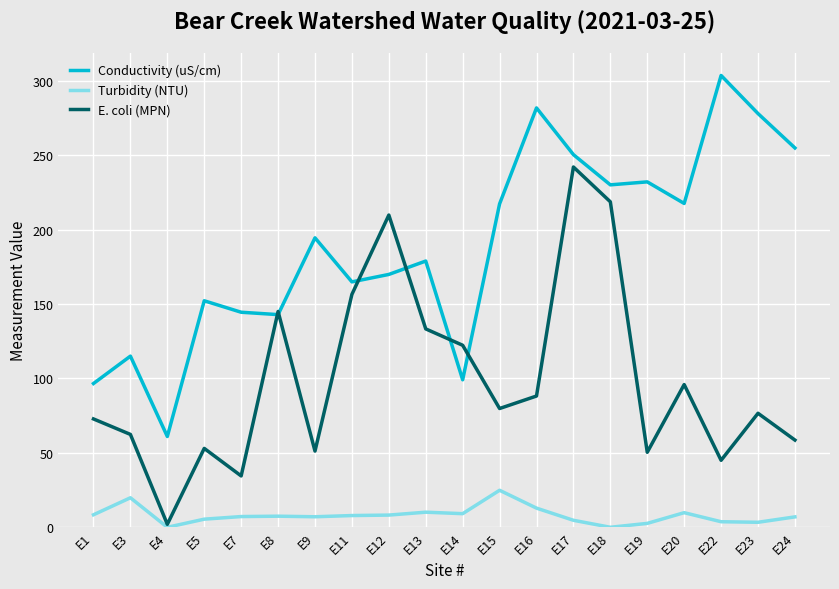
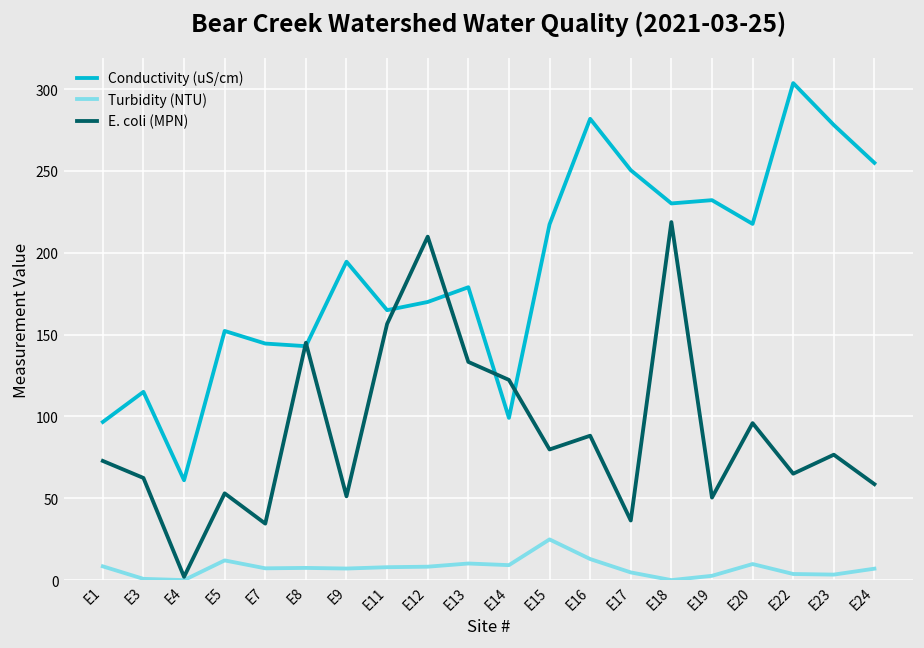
  {
    "Conductivity (uS/cm)": {
      "E1": 97,
      "E3": 115,
      "E4": 61,
      "E5": 152,
      "E7": 145,
      "E8": 143,
      "E9": 195,
      "E11": 165,
      "E12": 170,
      "E13": 179,
      "E14": 99,
      "E15": 217,
      "E16": 282,
      "E17": 250,
      "E18": 230,
      "E19": 232,
      "E20": 218,
      "E22": 304,
      "E23": 278,
      "E24": 255
    },
    "Turbidity (NTU)": {
      "E1": 8,
-     "E3": 20,
+     "E3": 1,
      "E4": 0,
-     "E5": 5,
+     "E5": 12,
      "E7": 7,
      "E8": 7,
      "E9": 7,
      "E11": 8,
      "E12": 8,
      "E13": 10,
      "E14": 9,
      "E15": 25,
      "E16": 13,
      "E17": 5,
      "E18": 0,
      "E19": 3,
      "E20": 10,
      "E22": 4,
      "E23": 3,
      "E24": 7
    },
    "E. coli (MPN)": {
      "E1": 73,
      "E3": 62,
      "E4": 2,
      "E5": 53,
      "E7": 35,
      "E8": 145,
      "E9": 51,
      "E11": 157,
      "E12": 210,
      "E13": 133,
      "E14": 122,
      "E15": 80,
      "E16": 88,
-     "E17": 242,
+     "E17": 36,
      "E18": 219,
      "E19": 50,
      "E20": 96,
-     "E22": 45,
+     "E22": 65,
      "E23": 77,
      "E24": 59
    }
  }
